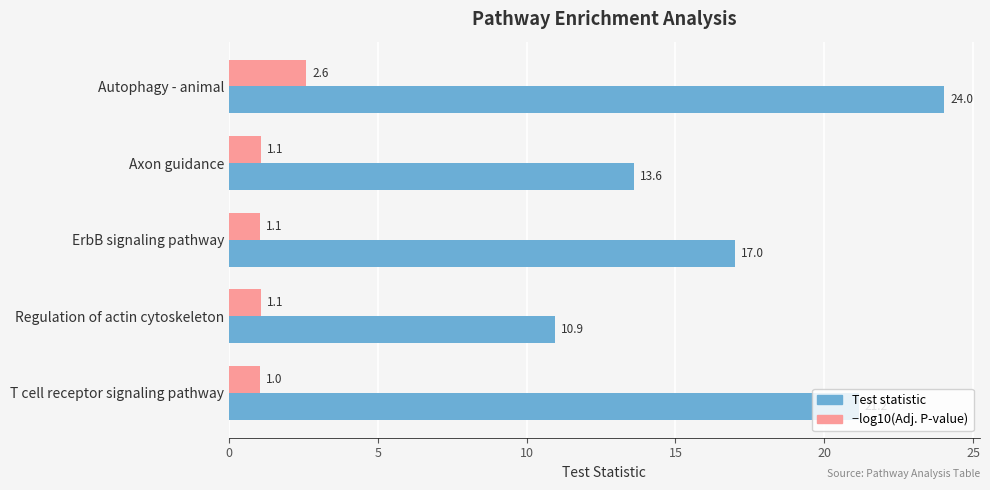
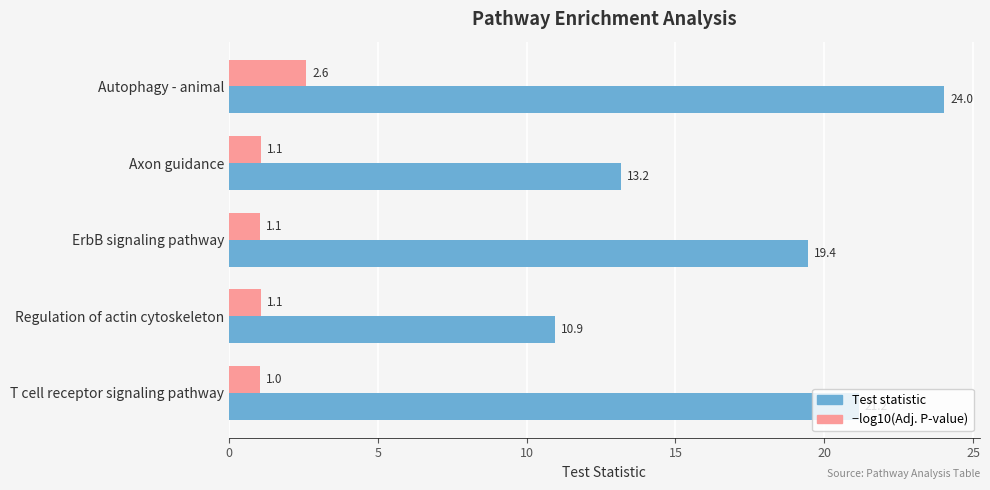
  {
    "Test statistic": {
      "Autophagy - animal": 24.0,
-     "Axon guidance": 13.6,
-     "ErbB signaling pathway": 17.0,
+     "Axon guidance": 13.2,
+     "ErbB signaling pathway": 19.4,
      "Regulation of actin cytoskeleton": 10.9
    },
    "−log10(Adj. P-value)": {
      "Autophagy - animal": 2.6,
      "Axon guidance": 1.1,
      "ErbB signaling pathway": 1.1,
      "Regulation of actin cytoskeleton": 1.1,
      "T cell receptor signaling pathway": 1.0
    }
  }
